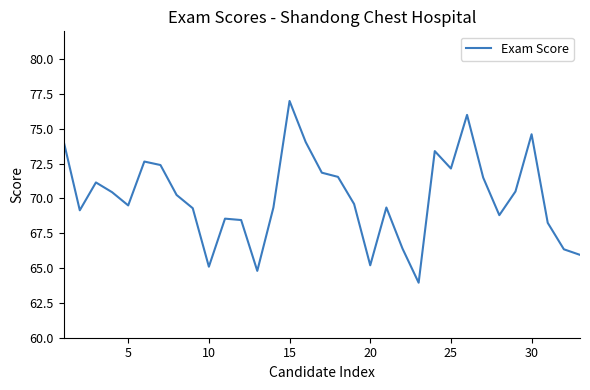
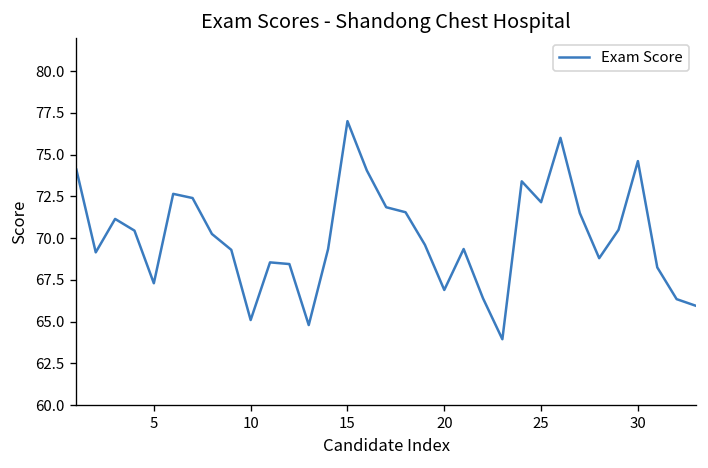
  {
-   "5": 69.5,
+   "5": 67.3,
    "10": 65.1,
    "15": 77.0,
-   "20": 65.2,
+   "20": 66.9,
    "25": 72.2,
    "30": 74.6
  }
